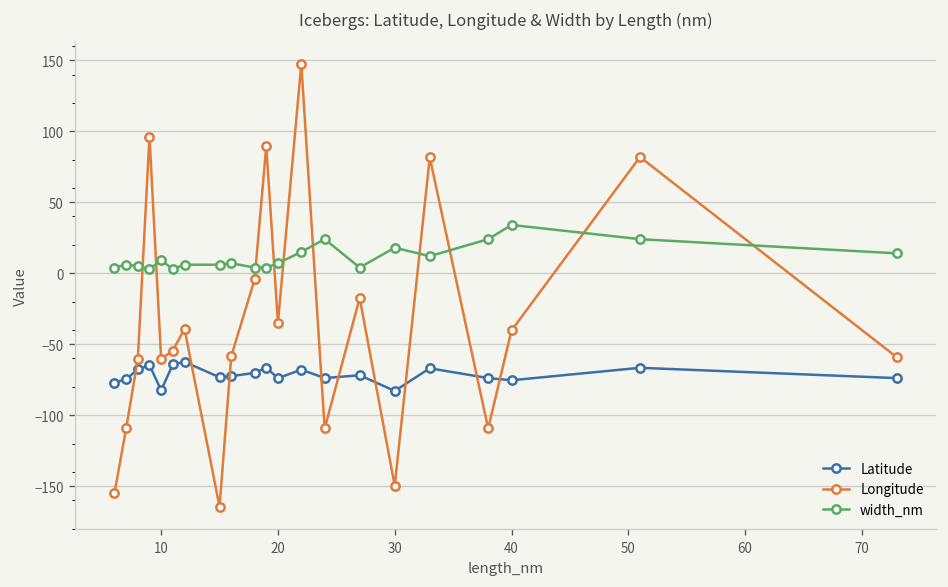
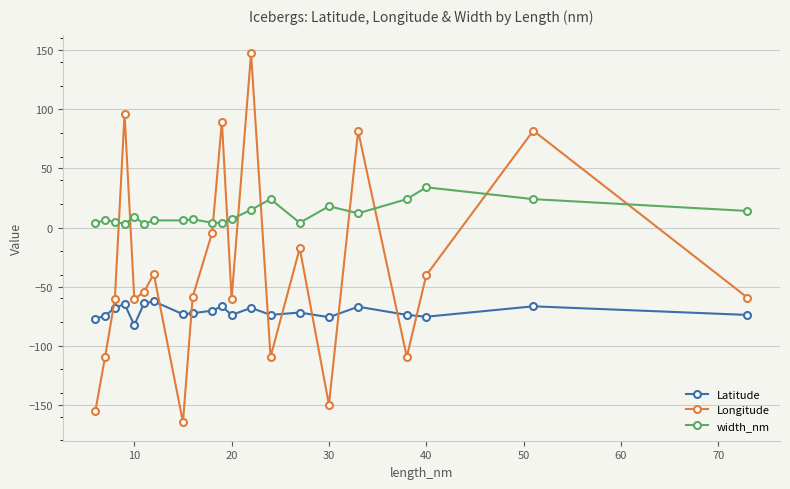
  {
    "Latitude": {
      "10": -83,
      "20": -74,
-     "30": -83,
+     "30": -76,
      "40": -75
    },
    "Longitude": {
      "10": -60,
-     "20": -35,
+     "20": -60,
      "30": -150,
      "40": -40
    },
    "width_nm": {
      "10": 9,
      "20": 7,
      "30": 18,
      "40": 34
    }
  }
